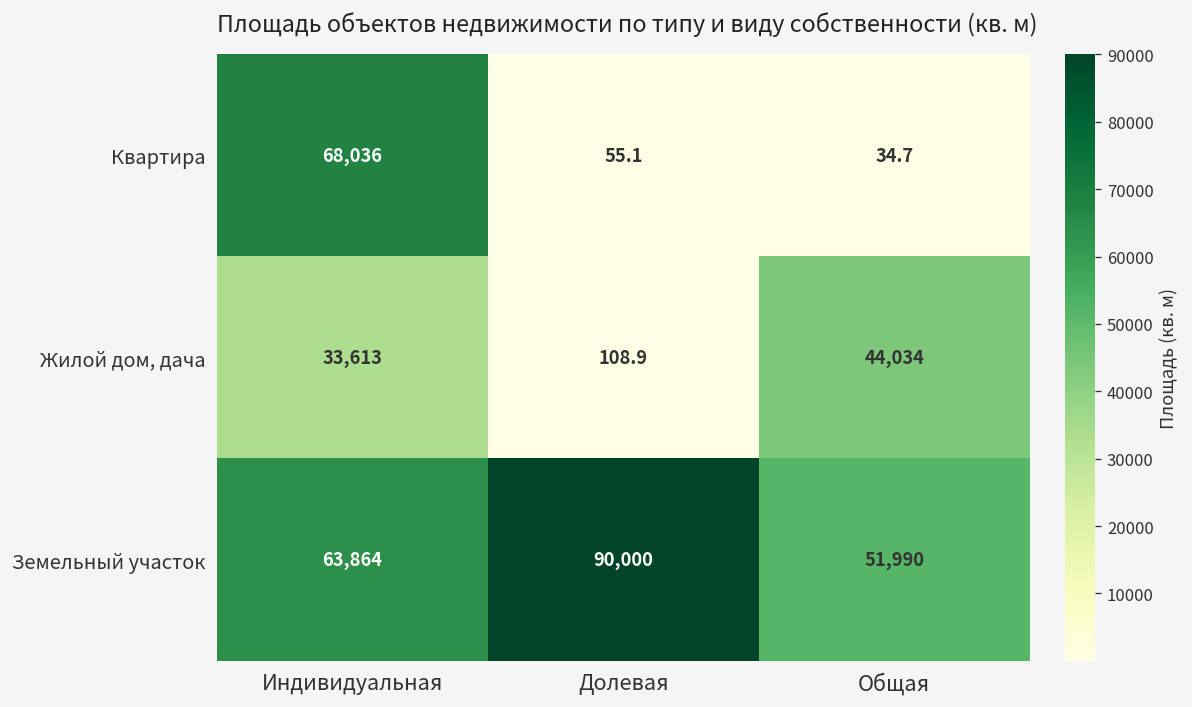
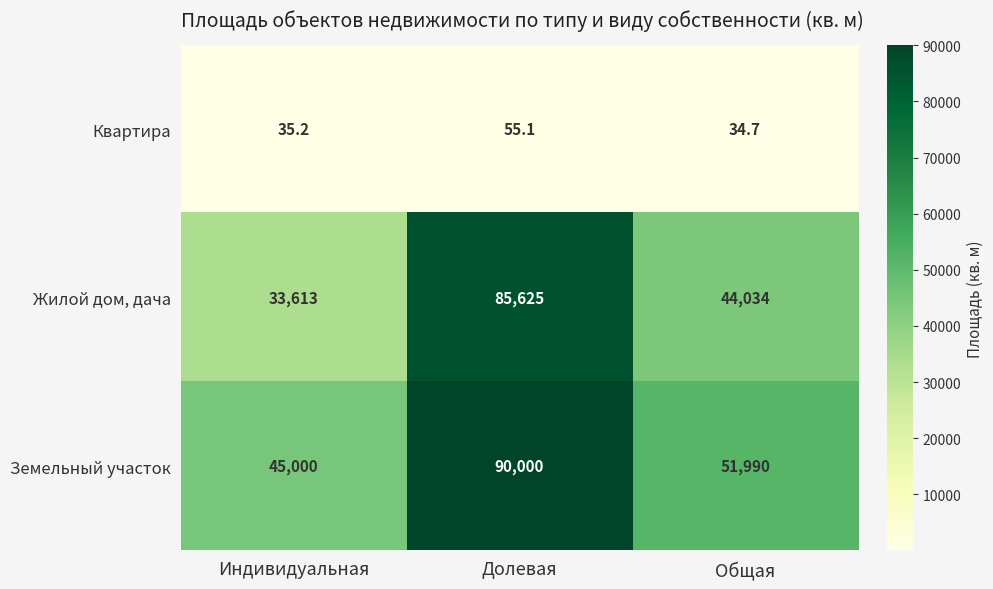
  {
    "Квартира": {
-     "Индивидуальная": "68,036",
+     "Индивидуальная": "35.2",
      "Долевая": "55.1",
      "Общая": "34.7"
    },
    "Жилой дом, дача": {
      "Индивидуальная": "33,613",
-     "Долевая": "108.9",
+     "Долевая": "85,625",
      "Общая": "44,034"
    },
    "Земельный участок": {
-     "Индивидуальная": "63,864",
+     "Индивидуальная": "45,000",
      "Долевая": "90,000",
      "Общая": "51,990"
    }
  }
